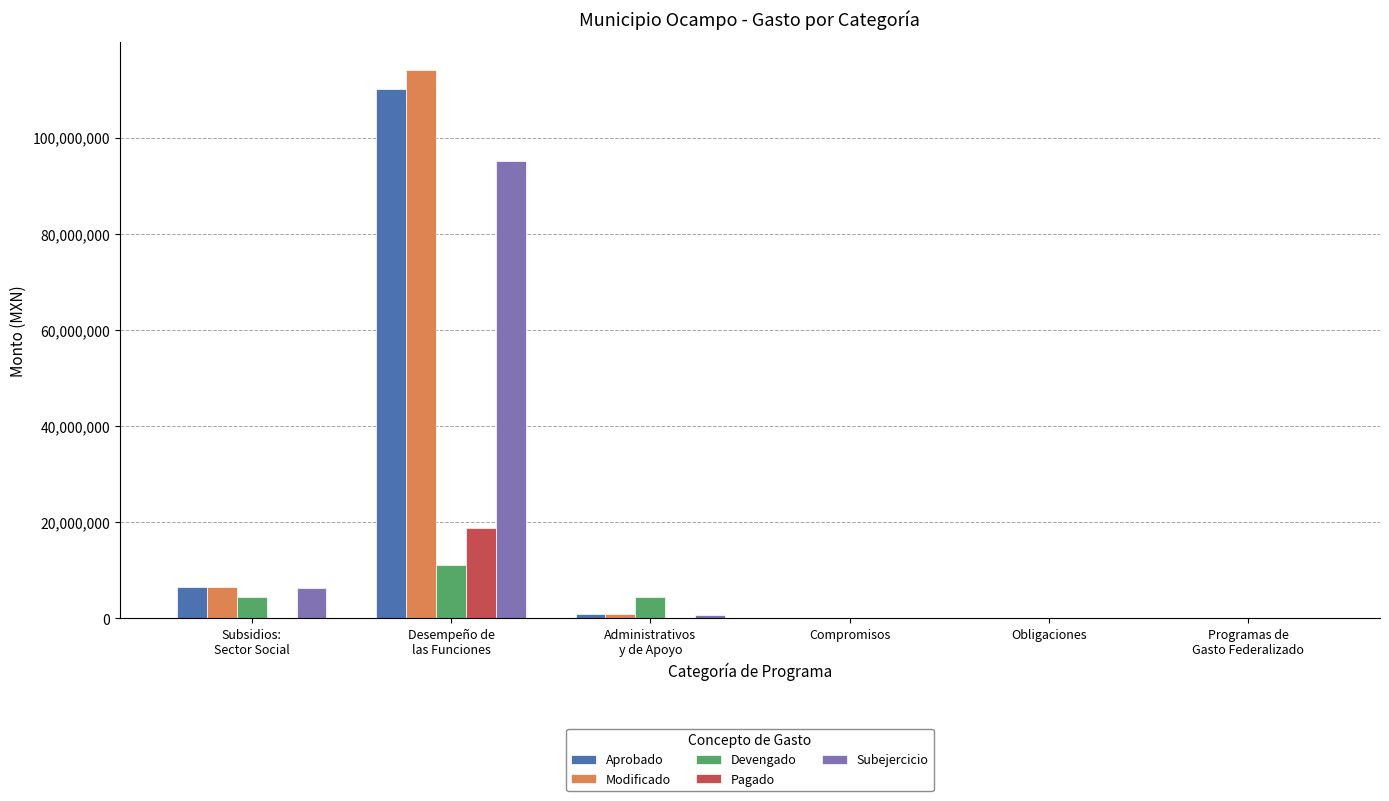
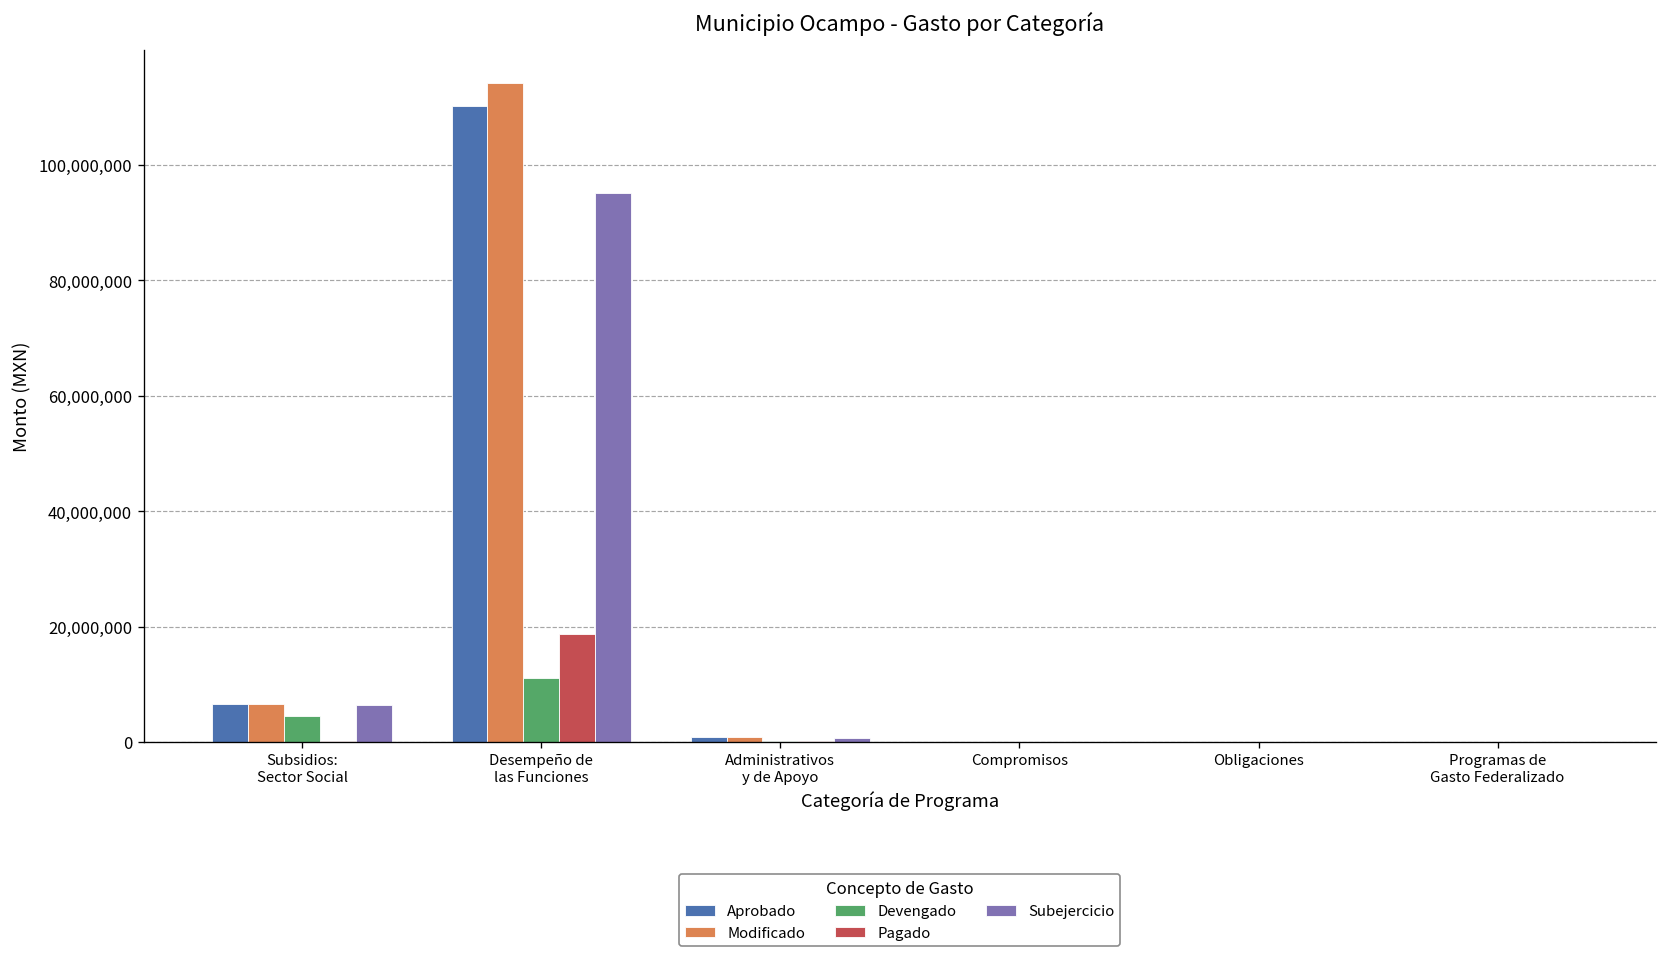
  {
    "Devengado": {
      "Subsidios: Sector Social": "5,000,000",
      "Desempeño de las Funciones": "11,000,000",
-     "Administrativos y de Apoyo": "4,000,000",
+     "Administrativos y de Apoyo": "0",
      "Compromisos": "0",
      "Obligaciones": "0",
      "Programas de Gasto Federalizado": "0"
    }
  }
